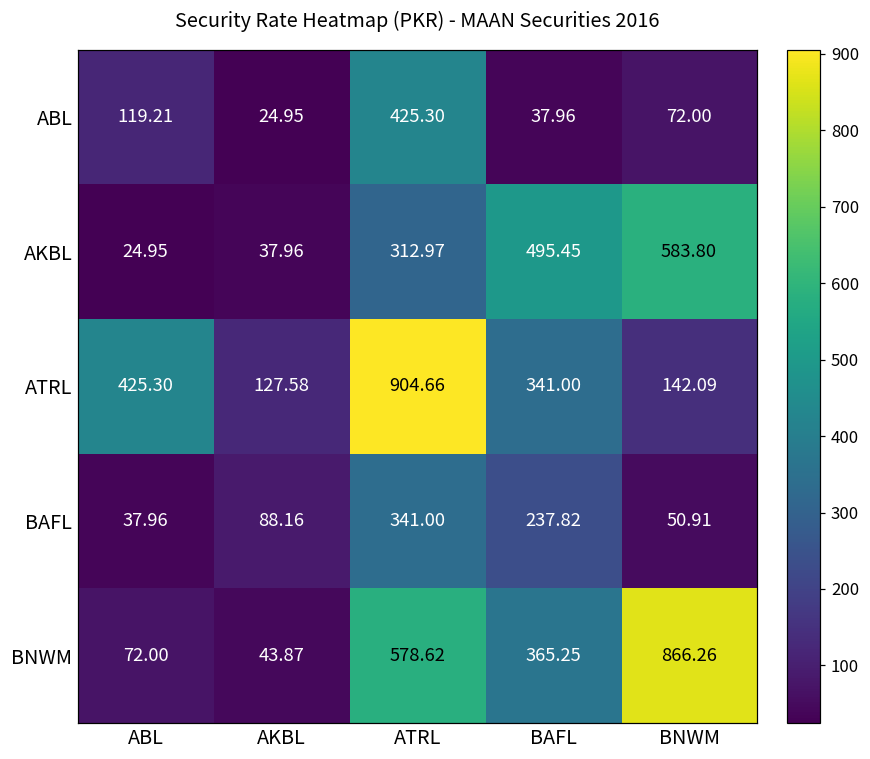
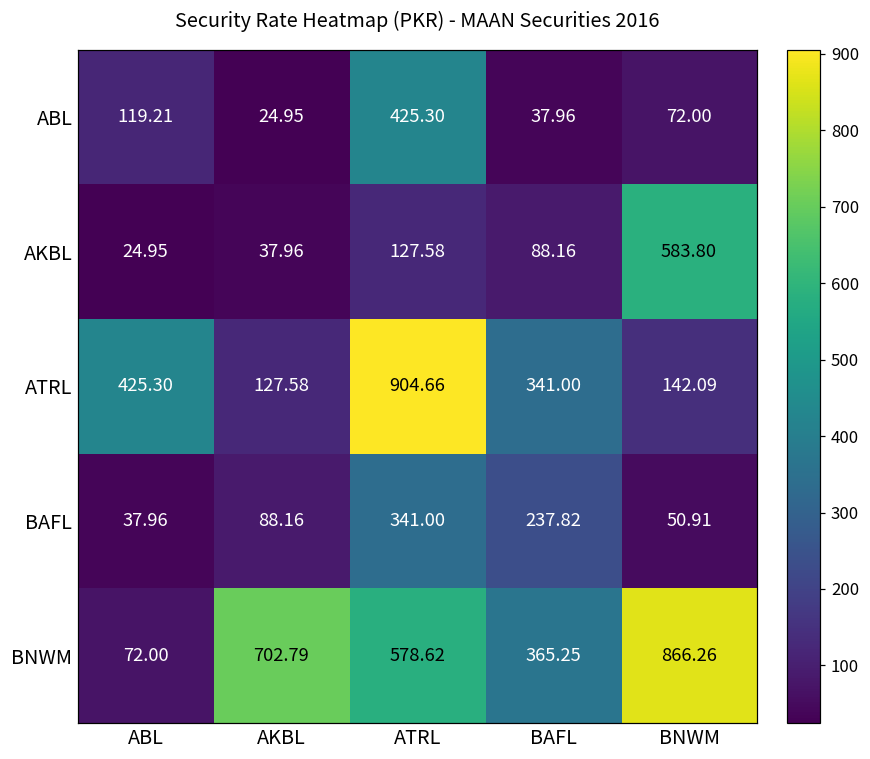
  {
    "ABL": {
      "ABL": 119.21,
      "AKBL": 24.95,
      "ATRL": 425.30,
      "BAFL": 37.96,
      "BNWM": 72.00
    },
    "AKBL": {
      "ABL": 24.95,
      "AKBL": 37.96,
-     "ATRL": 312.97,
-     "BAFL": 495.45,
+     "ATRL": 127.58,
+     "BAFL": 88.16,
      "BNWM": 583.80
    },
    "ATRL": {
      "ABL": 425.30,
      "AKBL": 127.58,
      "ATRL": 904.66,
      "BAFL": 341.00,
      "BNWM": 142.09
    },
    "BAFL": {
      "ABL": 37.96,
      "AKBL": 88.16,
      "ATRL": 341.00,
      "BAFL": 237.82,
      "BNWM": 50.91
    },
    "BNWM": {
      "ABL": 72.00,
-     "AKBL": 43.87,
+     "AKBL": 702.79,
      "ATRL": 578.62,
      "BAFL": 365.25,
      "BNWM": 866.26
    }
  }
